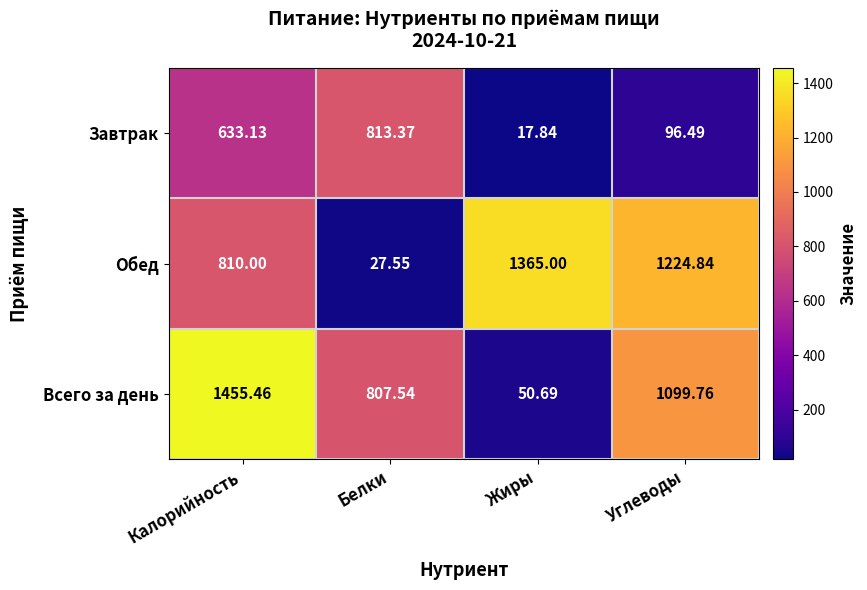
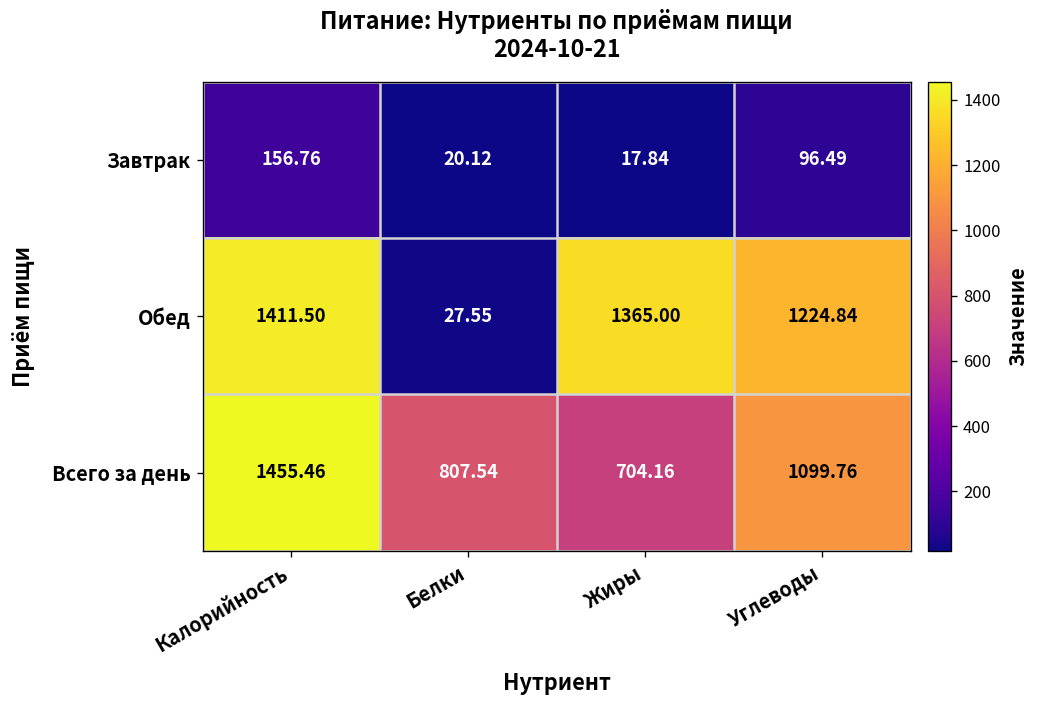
  {
    "Завтрак": {
-     "Калорийность": 633.13,
-     "Белки": 813.37,
+     "Калорийность": 156.76,
+     "Белки": 20.12,
      "Жиры": 17.84,
      "Углеводы": 96.49
    },
    "Обед": {
-     "Калорийность": 810.00,
+     "Калорийность": 1411.50,
      "Белки": 27.55,
      "Жиры": 1365.00,
      "Углеводы": 1224.84
    },
    "Всего за день": {
      "Калорийность": 1455.46,
      "Белки": 807.54,
-     "Жиры": 50.69,
+     "Жиры": 704.16,
      "Углеводы": 1099.76
    }
  }
